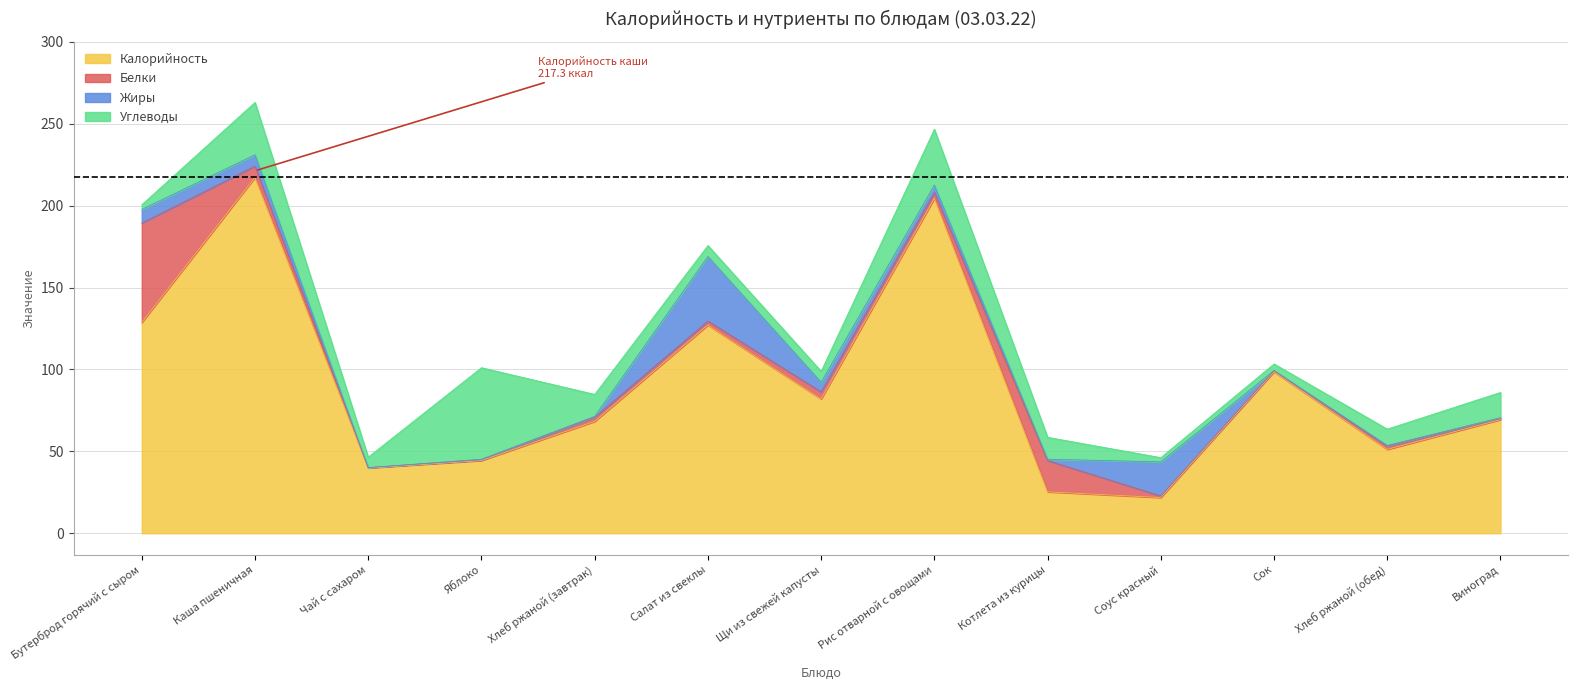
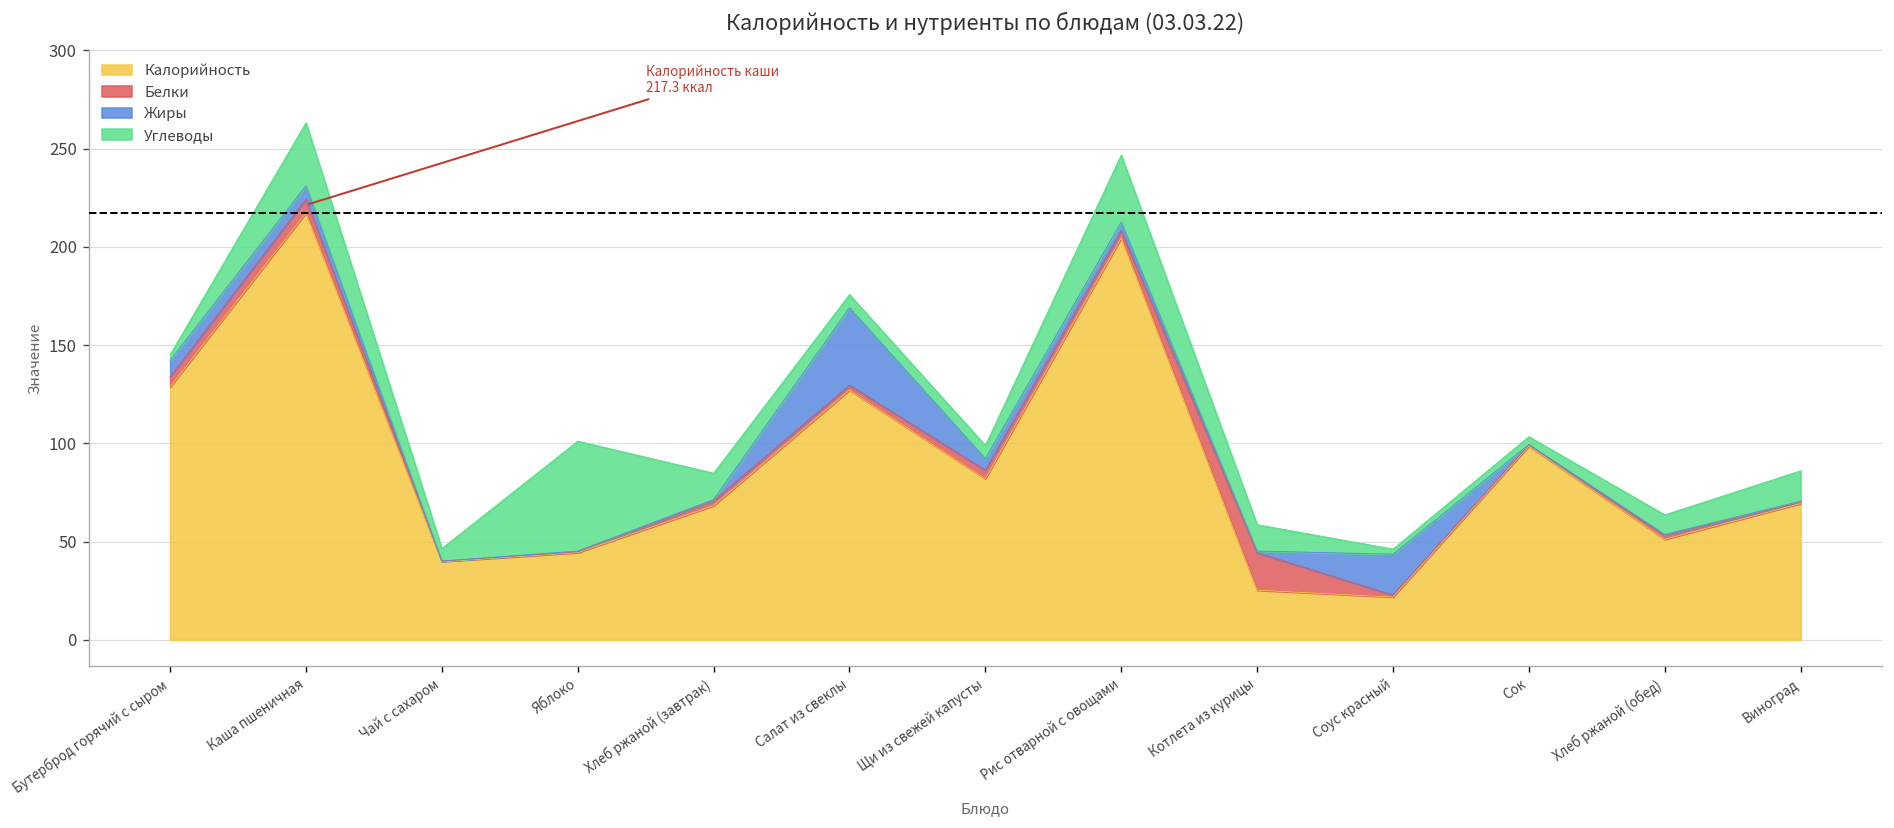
  {
    "Калорийность": {
      "Каша пшеничная": 217.3
    },
    "Белки": {
-     "Бутерброд горячий с сыром": 61,
+     "Бутерброд горячий с сыром": 5,
      "Салат из свеклы": 3,
      "Щи из свежей капусты": 4,
      "Рис отварной с овощами": 4
    },
    "Жиры": {
      "Бутерброд горячий с сыром": 8,
      "Салат из свеклы": 39,
      "Щи из свежей капусты": 6,
      "Рис отварной с овощами": 4,
      "Соус красный": 21
    },
    "Углеводы": {
      "Бутерброд горячий с сыром": 3,
      "Чай с сахаром": 6,
      "Яблоко": 56,
      "Хлеб ржаной (завтрак)": 13,
      "Салат из свеклы": 7,
      "Щи из свежей капусты": 7,
      "Рис отварной с овощами": 34,
      "Котлета из курицы": 13,
      "Соус красный": 3,
      "Сок": 4,
      "Хлеб ржаной (обед)": 10,
      "Виноград": 15
    }
  }
